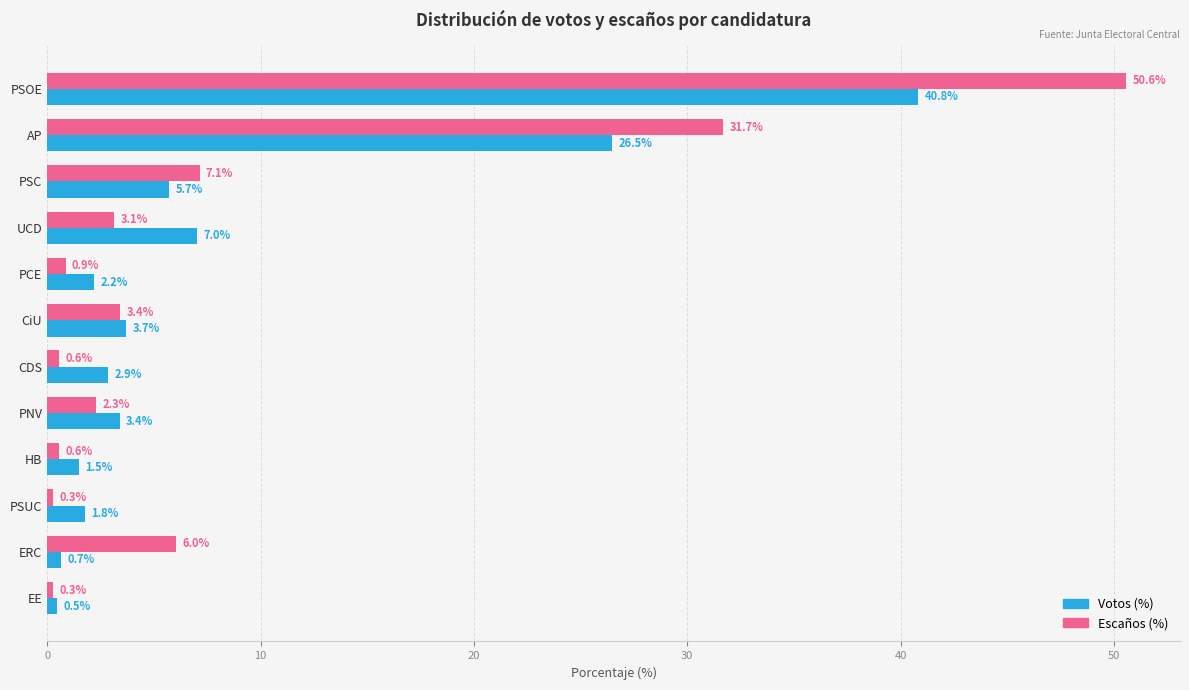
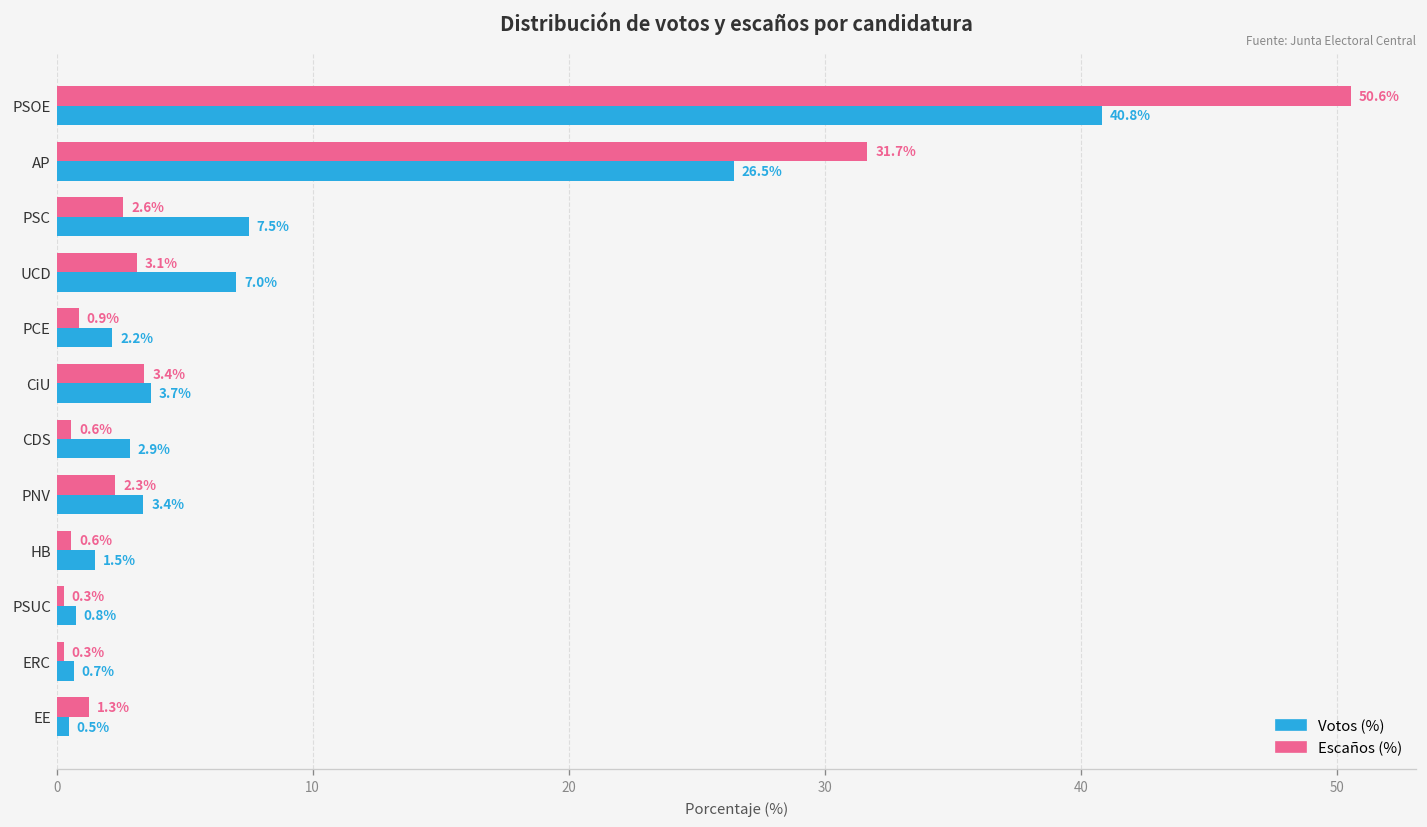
  {
    "Votos (%)": {
      "PSOE": "40.8%",
      "AP": "26.5%",
-     "PSC": "5.7%",
+     "PSC": "7.5%",
      "UCD": "7.0%",
      "PCE": "2.2%",
      "CiU": "3.7%",
      "CDS": "2.9%",
      "PNV": "3.4%",
      "HB": "1.5%",
-     "PSUC": "1.8%",
+     "PSUC": "0.8%",
      "ERC": "0.7%",
      "EE": "0.5%"
    },
    "Escaños (%)": {
      "PSOE": "50.6%",
      "AP": "31.7%",
-     "PSC": "7.1%",
+     "PSC": "2.6%",
      "UCD": "3.1%",
      "PCE": "0.9%",
      "CiU": "3.4%",
      "CDS": "0.6%",
      "PNV": "2.3%",
      "HB": "0.6%",
      "PSUC": "0.3%",
-     "ERC": "6.0%",
-     "EE": "0.3%"
+     "ERC": "0.3%",
+     "EE": "1.3%"
    }
  }
